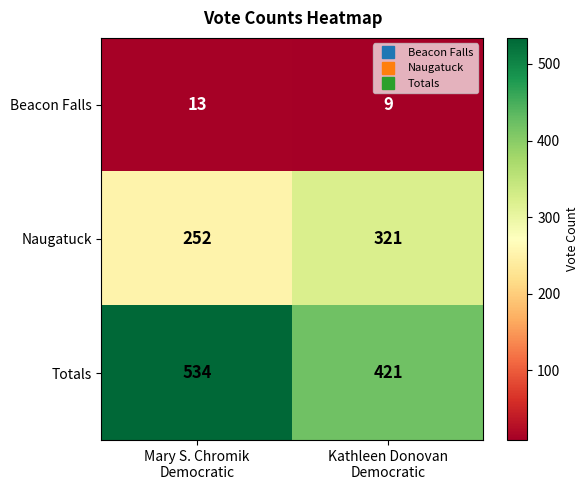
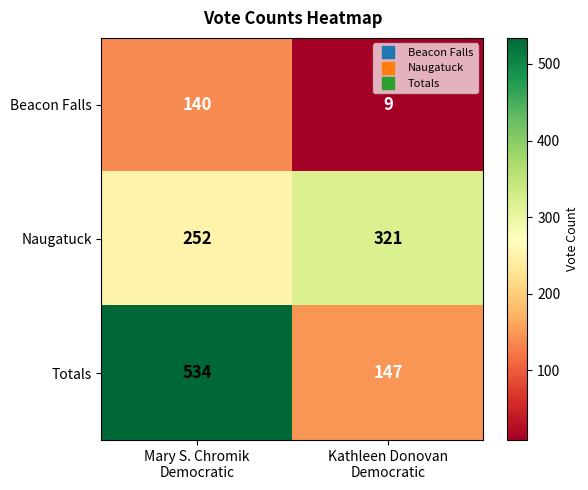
  {
    "Beacon Falls": {
-     "Mary S. Chromik Democratic": 13,
+     "Mary S. Chromik Democratic": 140,
      "Kathleen Donovan Democratic": 9
    },
    "Naugatuck": {
      "Mary S. Chromik Democratic": 252,
      "Kathleen Donovan Democratic": 321
    },
    "Totals": {
      "Mary S. Chromik Democratic": 534,
-     "Kathleen Donovan Democratic": 421
+     "Kathleen Donovan Democratic": 147
    }
  }
